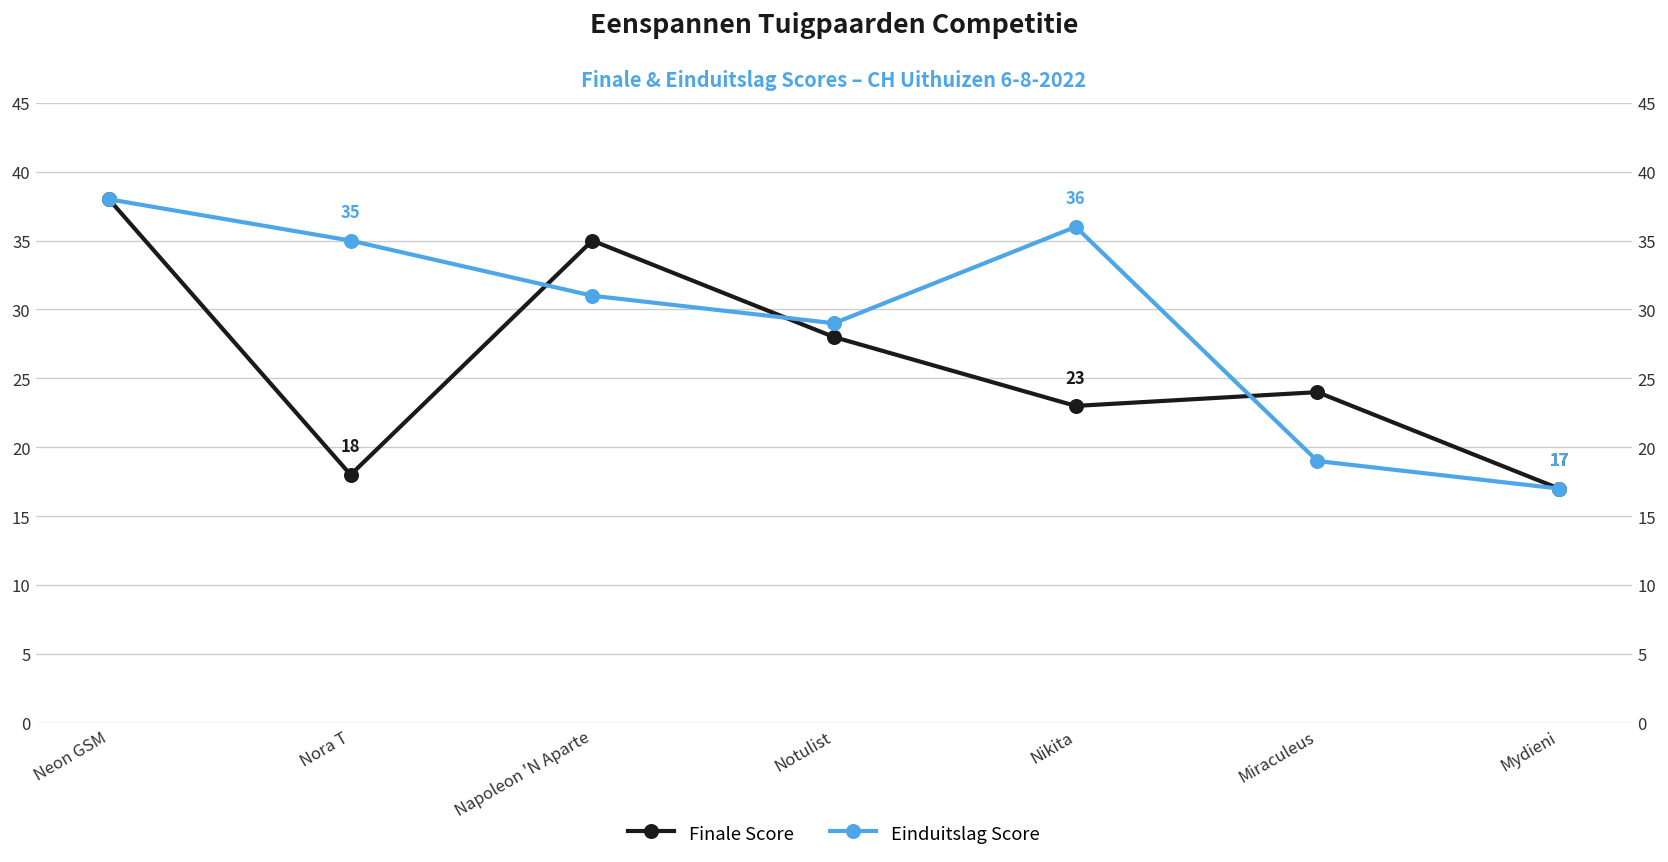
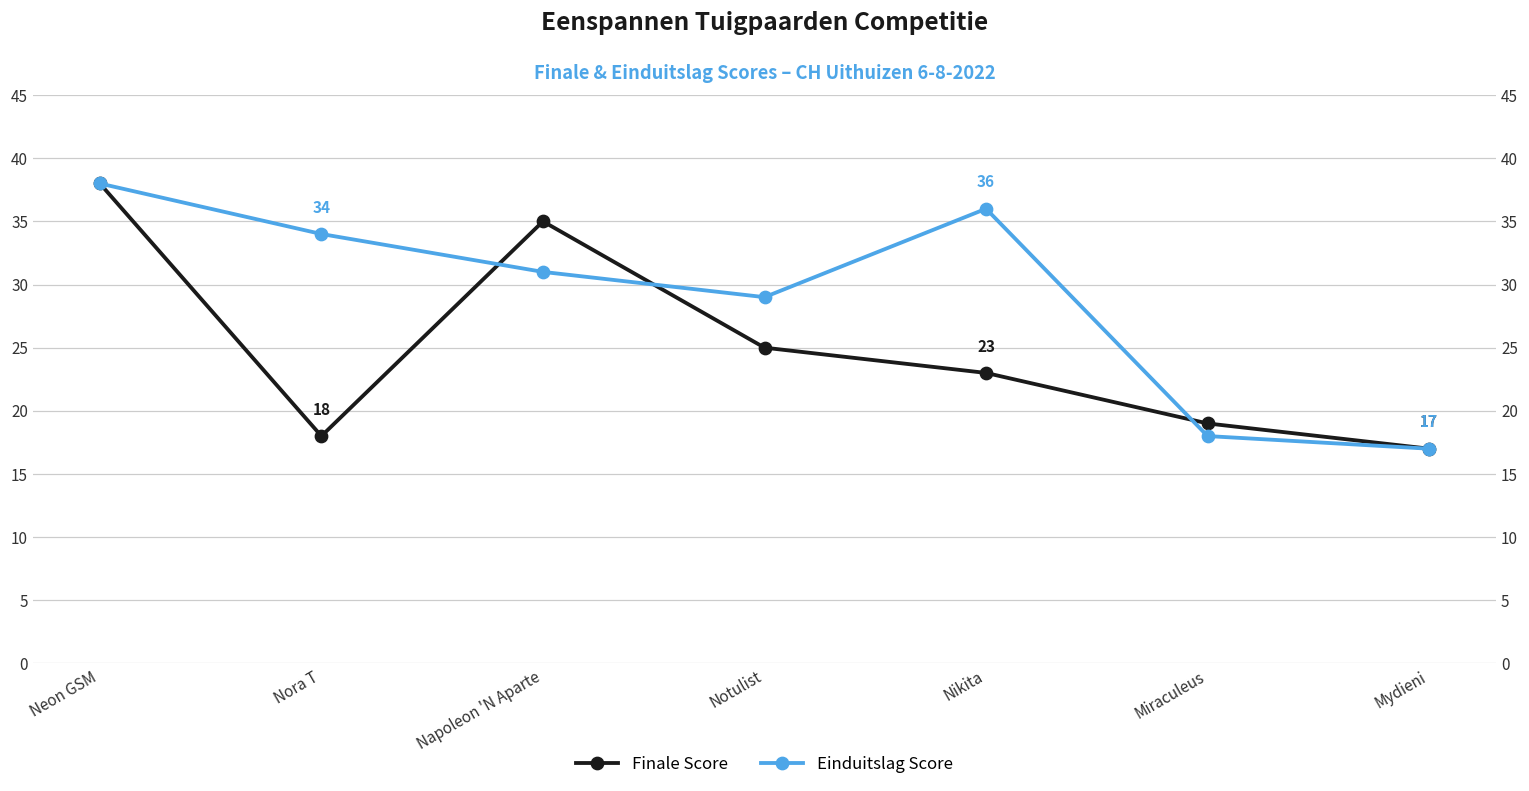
  {
    "Finale Score": {
      "Napoleon 'N Aparte": 35,
-     "Notulist": 28,
-     "Miraculeus": 24
+     "Notulist": 25,
+     "Miraculeus": 19
    },
    "Einduitslag Score": {
-     "Nora T": 35,
+     "Nora T": 34,
      "Nikita": 36,
-     "Miraculeus": 19
+     "Miraculeus": 18
    }
  }
